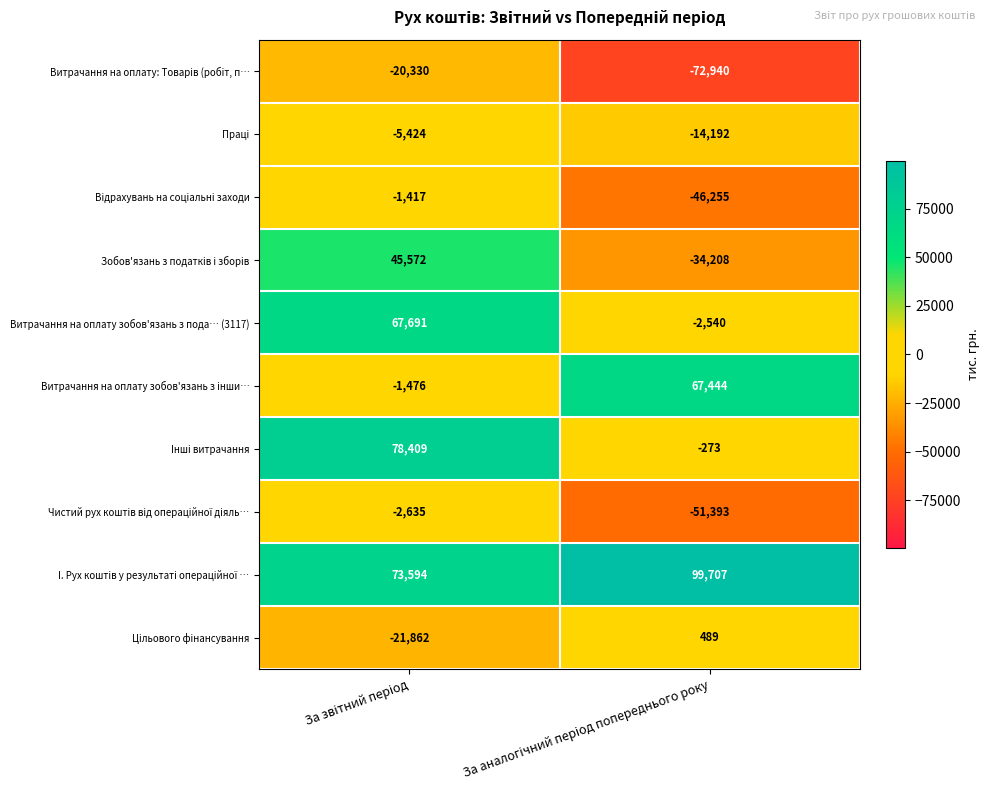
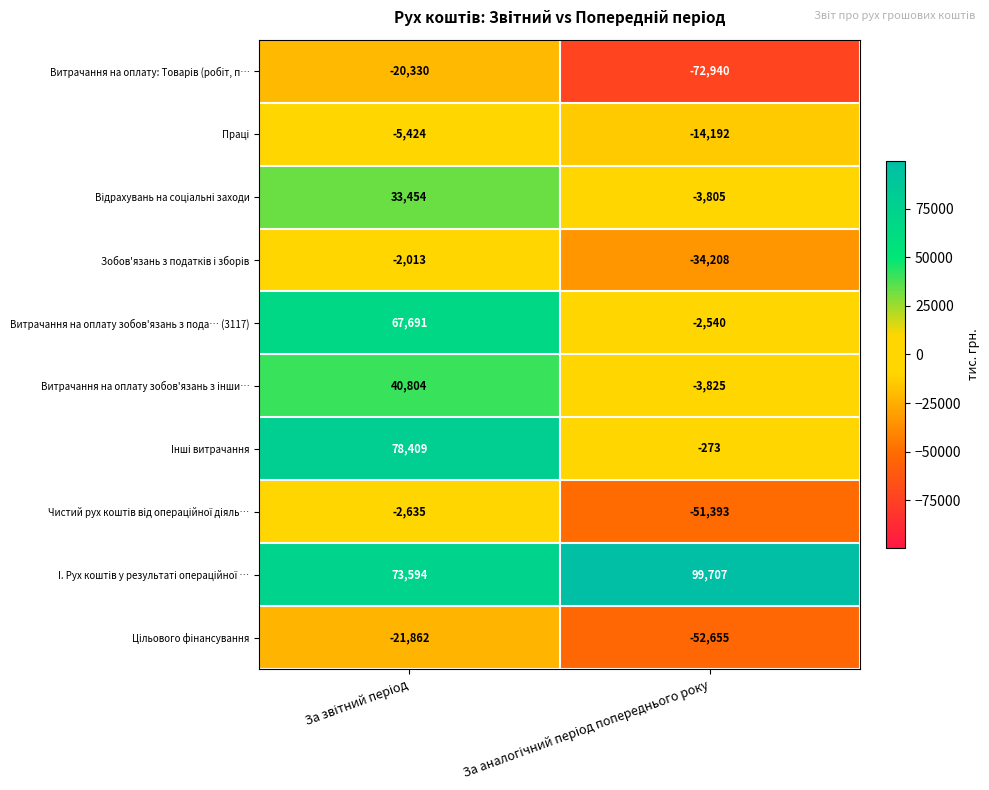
  {
    "Витрачання на оплату: Товарів (робіт, п…": {
      "За звітний період": "-20,330",
      "За аналогічний період попереднього року": "-72,940"
    },
    "Праці": {
      "За звітний період": "-5,424",
      "За аналогічний період попереднього року": "-14,192"
    },
    "Відрахувань на соціальні заходи": {
-     "За звітний період": "-1,417",
-     "За аналогічний період попереднього року": "-46,255"
+     "За звітний період": "33,454",
+     "За аналогічний період попереднього року": "-3,805"
    },
    "Зобов'язань з податків і зборів": {
-     "За звітний період": "45,572",
+     "За звітний період": "-2,013",
      "За аналогічний період попереднього року": "-34,208"
    },
    "Витрачання на оплату зобов'язань з пода… (3117)": {
      "За звітний період": "67,691",
      "За аналогічний період попереднього року": "-2,540"
    },
    "Витрачання на оплату зобов'язань з інши…": {
-     "За звітний період": "-1,476",
-     "За аналогічний період попереднього року": "67,444"
+     "За звітний період": "40,804",
+     "За аналогічний період попереднього року": "-3,825"
    },
    "Інші витрачання": {
      "За звітний період": "78,409",
      "За аналогічний період попереднього року": "-273"
    },
    "Чистий рух коштів від операційної діяль…": {
      "За звітний період": "-2,635",
      "За аналогічний період попереднього року": "-51,393"
    },
    "І. Рух коштів у результаті операційної …": {
      "За звітний період": "73,594",
      "За аналогічний період попереднього року": "99,707"
    },
    "Цільового фінансування": {
      "За звітний період": "-21,862",
-     "За аналогічний період попереднього року": "489"
+     "За аналогічний період попереднього року": "-52,655"
    }
  }
